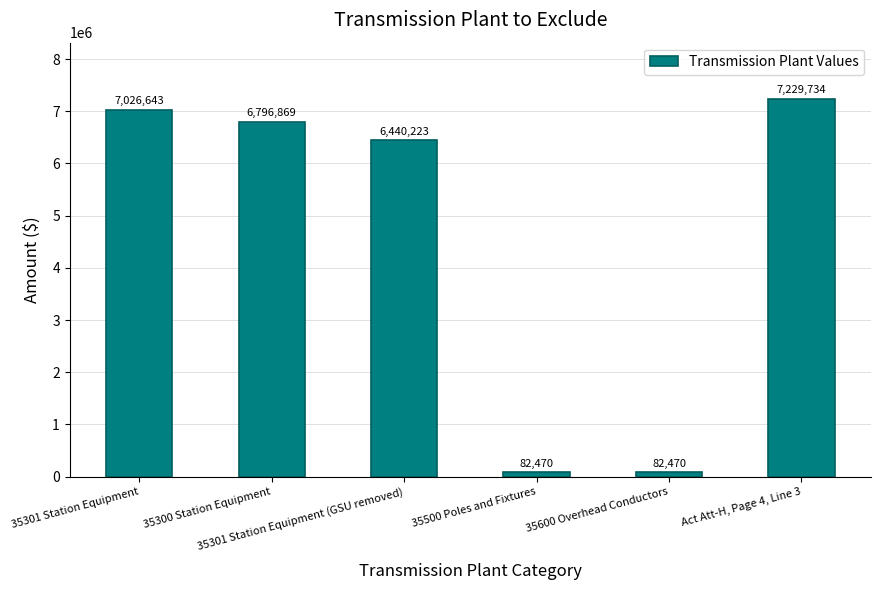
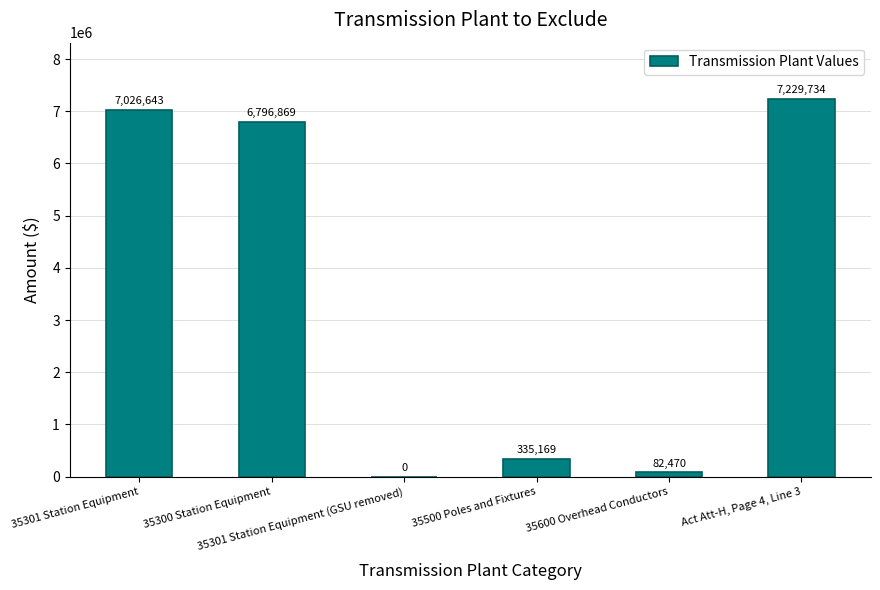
  {
    "35301 Station Equipment": "7,026,643",
    "35300 Station Equipment": "6,796,869",
-   "35301 Station Equipment (GSU removed)": "6,440,223",
-   "35500 Poles and Fixtures": "82,470",
+   "35301 Station Equipment (GSU removed)": "0",
+   "35500 Poles and Fixtures": "335,169",
    "35600 Overhead Conductors": "82,470",
    "Act Att-H, Page 4, Line 3": "7,229,734"
  }
